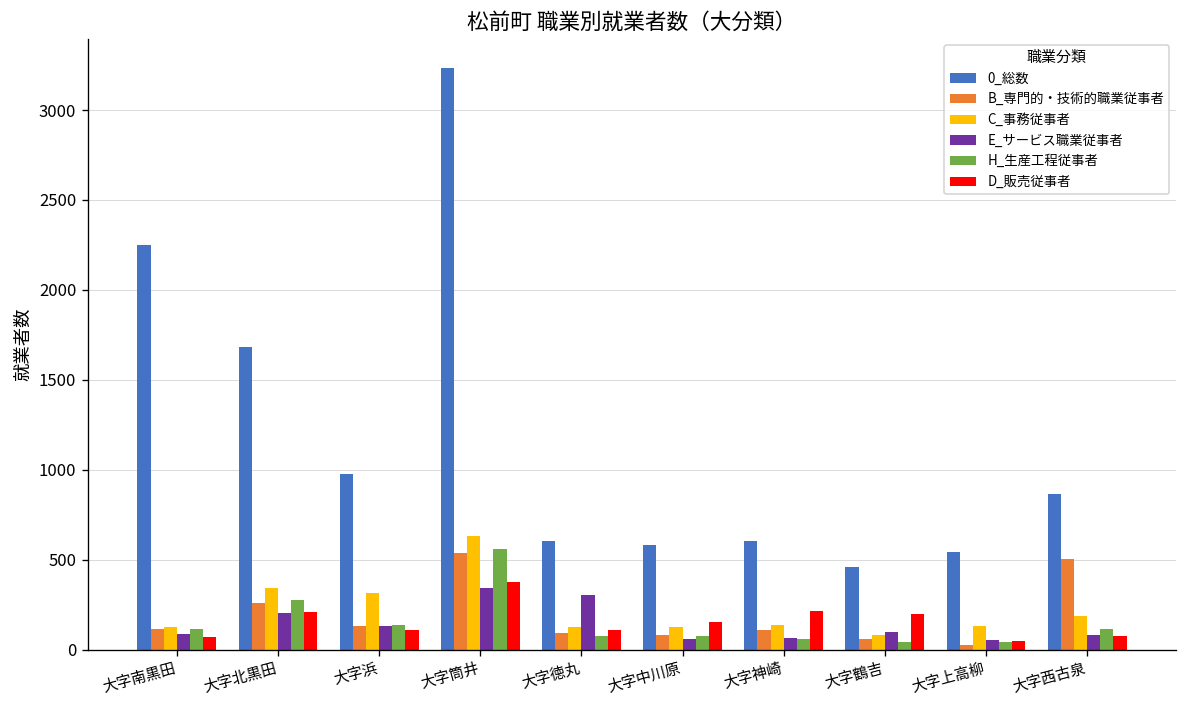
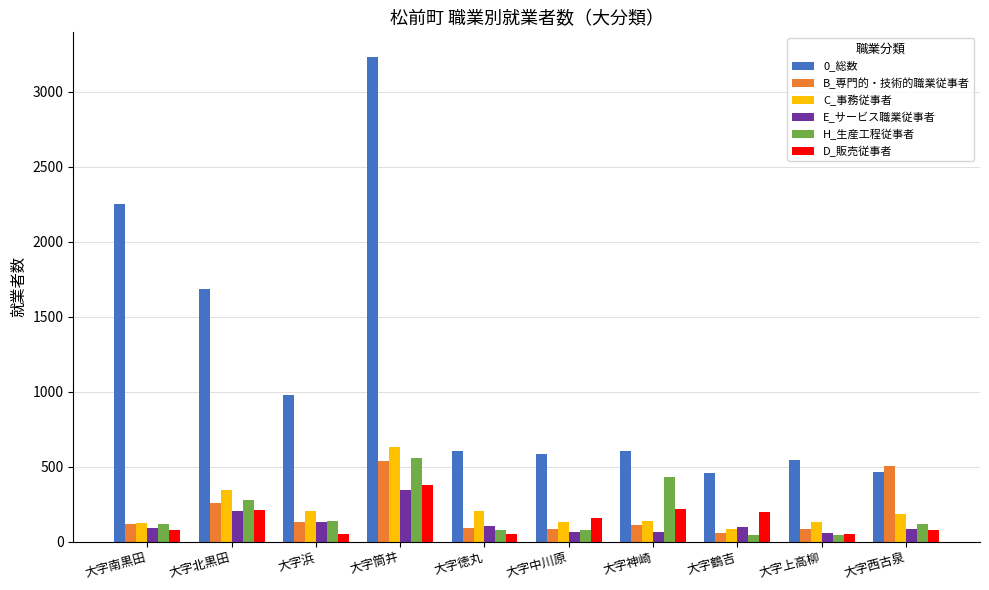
  {
    "0_総数": {
      "大字南黒田": 2250,
      "大字北黒田": 1680,
      "大字浜": 980,
      "大字筒井": 3230,
      "大字徳丸": 600,
      "大字中川原": 580,
      "大字神崎": 610,
      "大字鶴吉": 460,
      "大字上高柳": 550,
-     "大字西古泉": 860
+     "大字西古泉": 470
    },
    "B_専門的・技術的職業従事者": {
      "大字南黒田": 120,
      "大字北黒田": 260,
      "大字浜": 130,
      "大字筒井": 540,
      "大字徳丸": 90,
      "大字中川原": 80,
      "大字神崎": 110,
      "大字鶴吉": 60,
-     "大字上高柳": 30,
+     "大字上高柳": 80,
      "大字西古泉": 500
    },
    "C_事務従事者": {
      "大字南黒田": 130,
      "大字北黒田": 350,
-     "大字浜": 320,
+     "大字浜": 200,
      "大字筒井": 630,
-     "大字徳丸": 130,
+     "大字徳丸": 200,
      "大字中川原": 130,
      "大字神崎": 140,
      "大字鶴吉": 90,
      "大字上高柳": 130,
      "大字西古泉": 190
    },
    "E_サービス職業従事者": {
      "大字南黒田": 90,
      "大字北黒田": 200,
      "大字浜": 130,
      "大字筒井": 350,
-     "大字徳丸": 310,
+     "大字徳丸": 100,
      "大字中川原": 60,
      "大字神崎": 60,
      "大字鶴吉": 100,
      "大字上高柳": 60,
      "大字西古泉": 80
    },
    "H_生産工程従事者": {
      "大字南黒田": 110,
      "大字北黒田": 280,
      "大字浜": 140,
      "大字筒井": 560,
      "大字徳丸": 80,
      "大字中川原": 80,
-     "大字神崎": 60,
+     "大字神崎": 430,
      "大字鶴吉": 40,
      "大字上高柳": 50,
      "大字西古泉": 120
    },
    "D_販売従事者": {
      "大字南黒田": 70,
      "大字北黒田": 210,
-     "大字浜": 110,
+     "大字浜": 50,
      "大字筒井": 380,
-     "大字徳丸": 110,
+     "大字徳丸": 50,
      "大字中川原": 160,
      "大字神崎": 220,
      "大字鶴吉": 200,
      "大字上高柳": 50,
      "大字西古泉": 80
    }
  }
